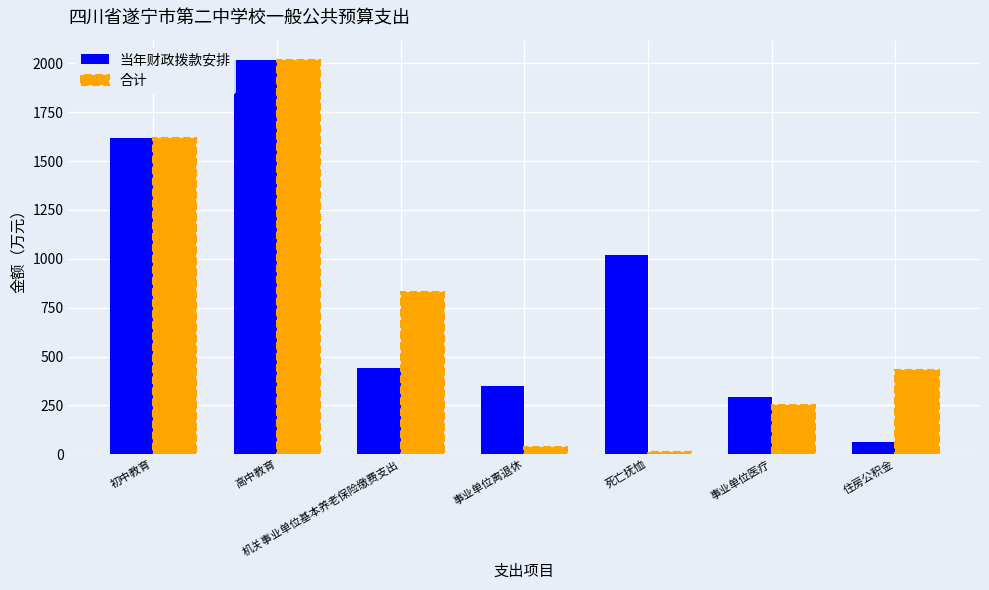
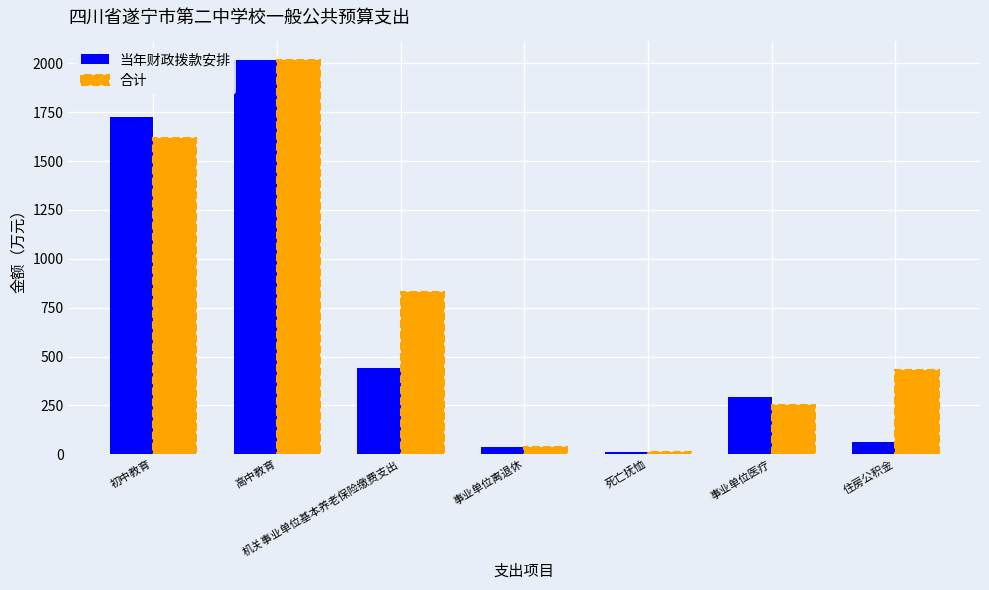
  {
    "当年财政拨款安排": {
-     "初中教育": 1620,
+     "初中教育": 1720,
      "高中教育": 2020,
      "机关事业单位基本养老保险缴费支出": 440,
-     "事业单位离退休": 350,
-     "死亡抚恤": 1020,
+     "事业单位离退休": 40,
+     "死亡抚恤": 10,
      "事业单位医疗": 290,
      "住房公积金": 60
    },
    "合计": {
      "初中教育": 1620,
      "高中教育": 2020,
      "机关事业单位基本养老保险缴费支出": 830,
      "事业单位离退休": 40,
      "事业单位医疗": 250,
      "住房公积金": 430
    }
  }
